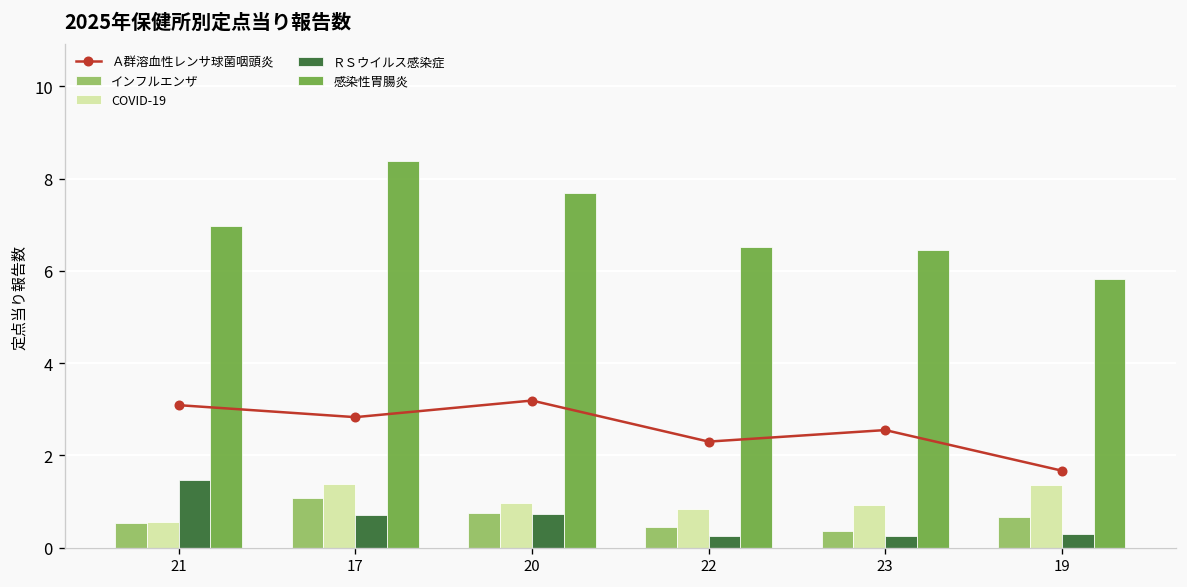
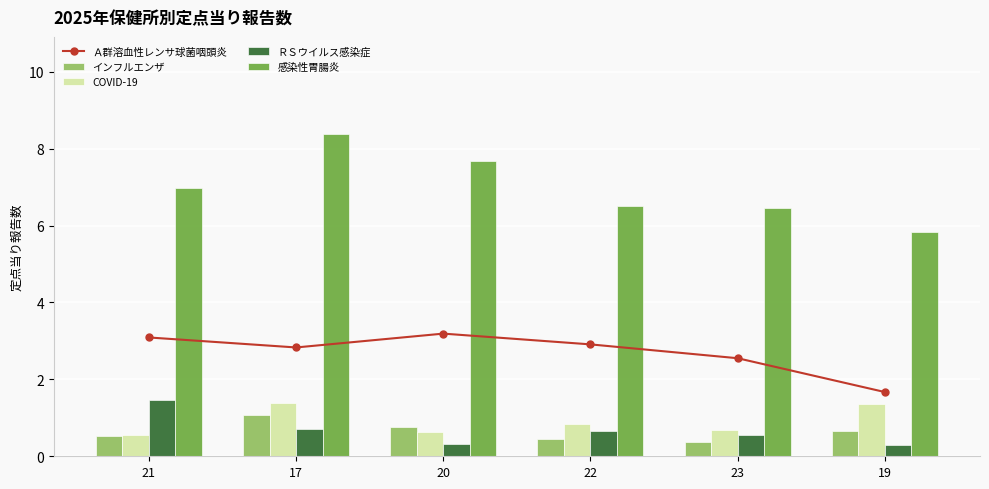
  {
    "Ａ群溶血性レンサ球菌咽頭炎": {
      "21": 3.1,
      "17": 2.8,
      "20": 3.2,
-     "22": 2.3,
+     "22": 2.9,
      "23": 2.6,
      "19": 1.7
    },
    "COVID-19": {
      "21": 0.6,
      "17": 1.4,
-     "20": 1.0,
+     "20": 0.6,
      "22": 0.8,
-     "23": 0.9,
+     "23": 0.7,
      "19": 1.4
    },
    "ＲＳウイルス感染症": {
      "21": 1.5,
      "17": 0.7,
-     "20": 0.7,
-     "22": 0.3,
-     "23": 0.3,
+     "20": 0.3,
+     "22": 0.7,
+     "23": 0.6,
      "19": 0.3
    }
  }
